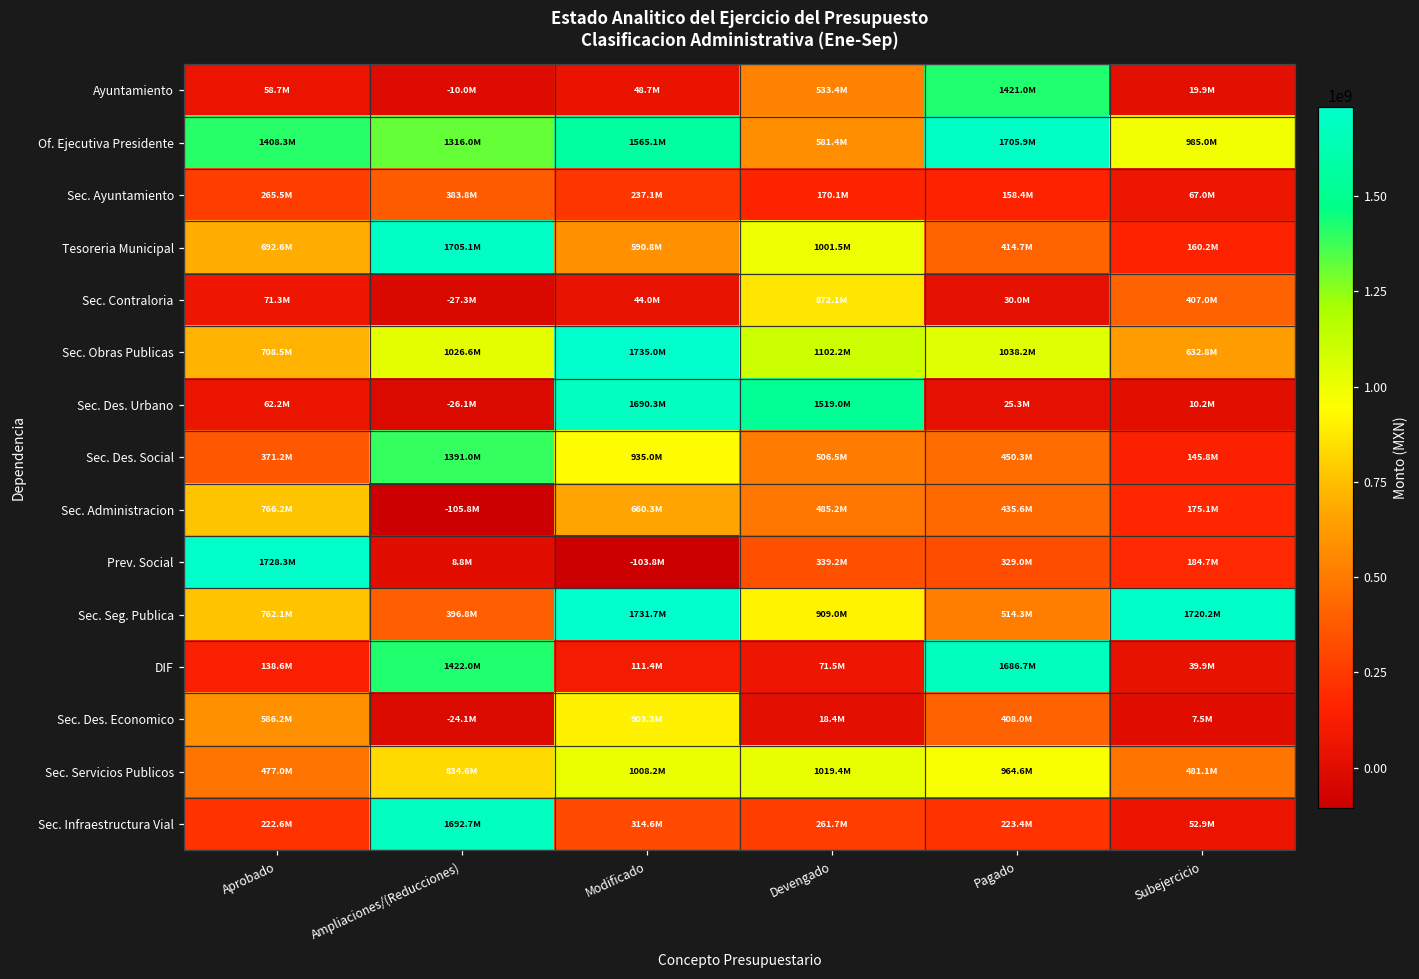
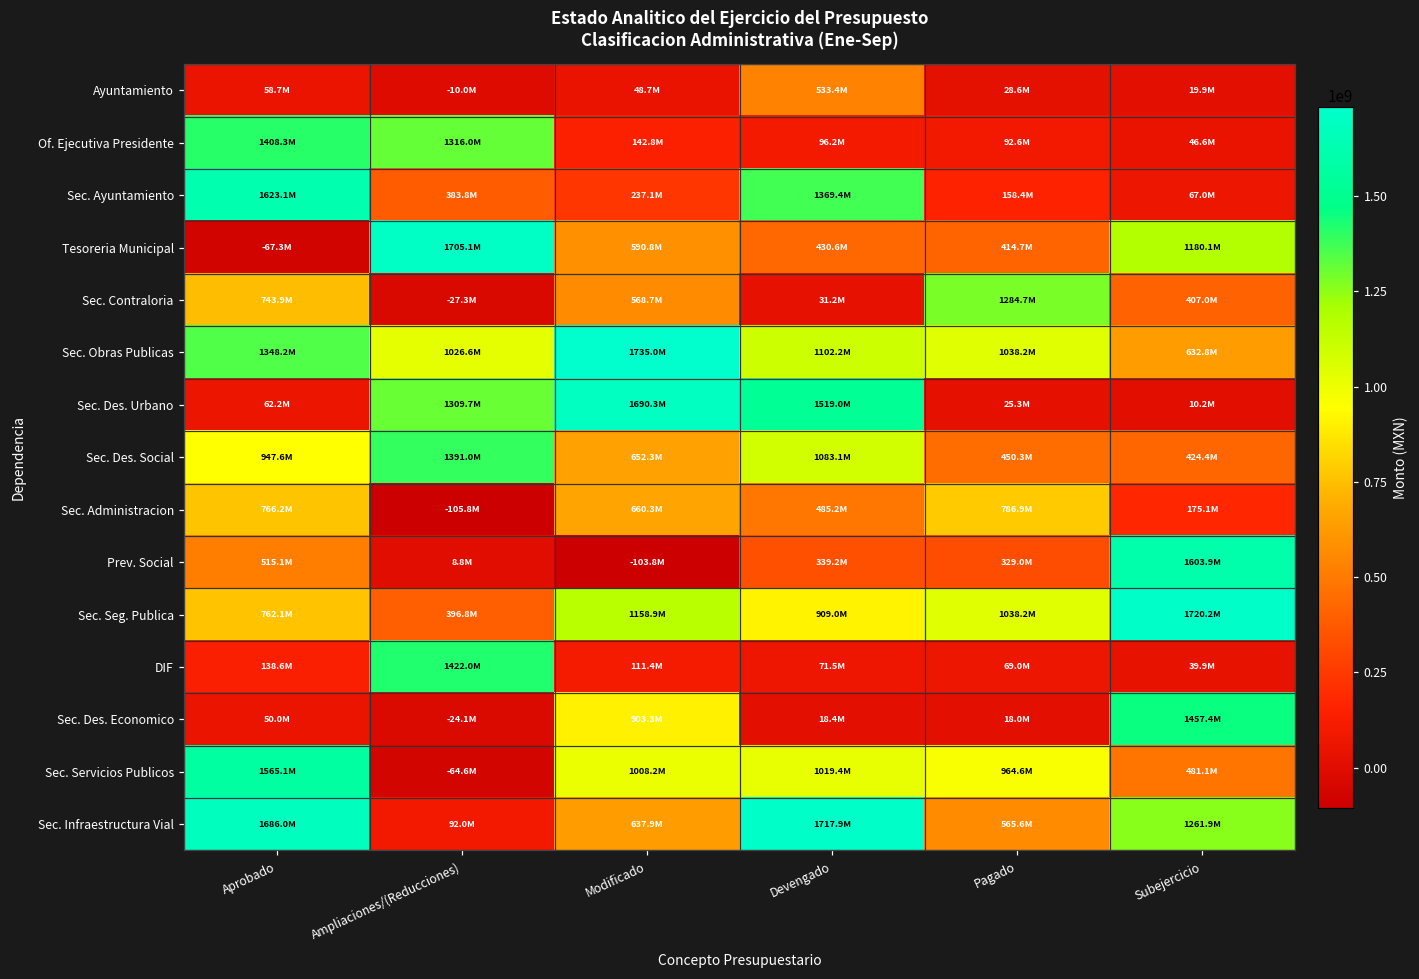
  {
    "Ayuntamiento": {
      "Aprobado": "58.7M",
      "Ampliaciones/(Reducciones)": "-10.0M",
      "Modificado": "48.7M",
      "Devengado": "533.4M",
-     "Pagado": "1421.0M",
+     "Pagado": "28.6M",
      "Subejercicio": "19.9M"
    },
    "Of. Ejecutiva Presidente": {
      "Aprobado": "1408.3M",
      "Ampliaciones/(Reducciones)": "1316.0M",
-     "Modificado": "1565.1M",
-     "Devengado": "581.4M",
-     "Pagado": "1705.9M",
-     "Subejercicio": "985.0M"
+     "Modificado": "142.8M",
+     "Devengado": "96.2M",
+     "Pagado": "92.6M",
+     "Subejercicio": "46.6M"
    },
    "Sec. Ayuntamiento": {
-     "Aprobado": "265.5M",
+     "Aprobado": "1623.1M",
      "Ampliaciones/(Reducciones)": "383.8M",
      "Modificado": "237.1M",
-     "Devengado": "170.1M",
+     "Devengado": "1369.4M",
      "Pagado": "158.4M",
      "Subejercicio": "67.0M"
    },
    "Tesoreria Municipal": {
-     "Aprobado": "692.6M",
+     "Aprobado": "-67.3M",
      "Ampliaciones/(Reducciones)": "1705.1M",
      "Modificado": "590.8M",
-     "Devengado": "1001.5M",
+     "Devengado": "430.6M",
      "Pagado": "414.7M",
-     "Subejercicio": "160.2M"
+     "Subejercicio": "1180.1M"
    },
    "Sec. Contraloria": {
-     "Aprobado": "71.3M",
+     "Aprobado": "743.9M",
      "Ampliaciones/(Reducciones)": "-27.3M",
-     "Modificado": "44.0M",
-     "Devengado": "872.1M",
-     "Pagado": "30.0M",
+     "Modificado": "568.7M",
+     "Devengado": "31.2M",
+     "Pagado": "1284.7M",
      "Subejercicio": "407.0M"
    },
    "Sec. Obras Publicas": {
-     "Aprobado": "708.5M",
+     "Aprobado": "1348.2M",
      "Ampliaciones/(Reducciones)": "1026.6M",
      "Modificado": "1735.0M",
      "Devengado": "1102.2M",
      "Pagado": "1038.2M",
      "Subejercicio": "632.8M"
    },
    "Sec. Des. Urbano": {
      "Aprobado": "62.2M",
-     "Ampliaciones/(Reducciones)": "-26.1M",
+     "Ampliaciones/(Reducciones)": "1309.7M",
      "Modificado": "1690.3M",
      "Devengado": "1519.0M",
      "Pagado": "25.3M",
      "Subejercicio": "10.2M"
    },
    "Sec. Des. Social": {
-     "Aprobado": "371.2M",
+     "Aprobado": "947.6M",
      "Ampliaciones/(Reducciones)": "1391.0M",
-     "Modificado": "935.0M",
-     "Devengado": "506.5M",
+     "Modificado": "652.3M",
+     "Devengado": "1083.1M",
      "Pagado": "450.3M",
-     "Subejercicio": "145.8M"
+     "Subejercicio": "424.4M"
    },
    "Sec. Administracion": {
      "Aprobado": "766.2M",
      "Ampliaciones/(Reducciones)": "-105.8M",
      "Modificado": "660.3M",
      "Devengado": "485.2M",
-     "Pagado": "435.6M",
+     "Pagado": "786.9M",
      "Subejercicio": "175.1M"
    },
    "Prev. Social": {
-     "Aprobado": "1728.3M",
+     "Aprobado": "515.1M",
      "Ampliaciones/(Reducciones)": "8.8M",
      "Modificado": "-103.8M",
      "Devengado": "339.2M",
      "Pagado": "329.0M",
-     "Subejercicio": "184.7M"
+     "Subejercicio": "1603.9M"
    },
    "Sec. Seg. Publica": {
      "Aprobado": "762.1M",
      "Ampliaciones/(Reducciones)": "396.8M",
-     "Modificado": "1731.7M",
+     "Modificado": "1158.9M",
      "Devengado": "909.0M",
-     "Pagado": "514.3M",
+     "Pagado": "1038.2M",
      "Subejercicio": "1720.2M"
    },
    "DIF": {
      "Aprobado": "138.6M",
      "Ampliaciones/(Reducciones)": "1422.0M",
      "Modificado": "111.4M",
      "Devengado": "71.5M",
-     "Pagado": "1686.7M",
+     "Pagado": "69.0M",
      "Subejercicio": "39.9M"
    },
    "Sec. Des. Economico": {
-     "Aprobado": "586.2M",
+     "Aprobado": "50.0M",
      "Ampliaciones/(Reducciones)": "-24.1M",
      "Modificado": "903.3M",
      "Devengado": "18.4M",
-     "Pagado": "408.0M",
-     "Subejercicio": "7.5M"
+     "Pagado": "18.0M",
+     "Subejercicio": "1457.4M"
    },
    "Sec. Servicios Publicos": {
-     "Aprobado": "477.0M",
-     "Ampliaciones/(Reducciones)": "834.6M",
+     "Aprobado": "1565.1M",
+     "Ampliaciones/(Reducciones)": "-64.6M",
      "Modificado": "1008.2M",
      "Devengado": "1019.4M",
      "Pagado": "964.6M",
      "Subejercicio": "481.1M"
    },
    "Sec. Infraestructura Vial": {
-     "Aprobado": "222.6M",
-     "Ampliaciones/(Reducciones)": "1692.7M",
-     "Modificado": "314.6M",
-     "Devengado": "261.7M",
-     "Pagado": "223.4M",
-     "Subejercicio": "52.9M"
+     "Aprobado": "1686.0M",
+     "Ampliaciones/(Reducciones)": "92.0M",
+     "Modificado": "637.9M",
+     "Devengado": "1717.9M",
+     "Pagado": "565.6M",
+     "Subejercicio": "1261.9M"
    }
  }
